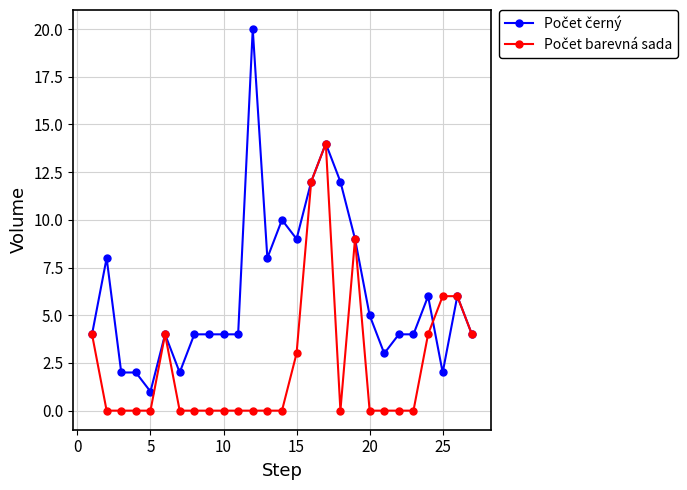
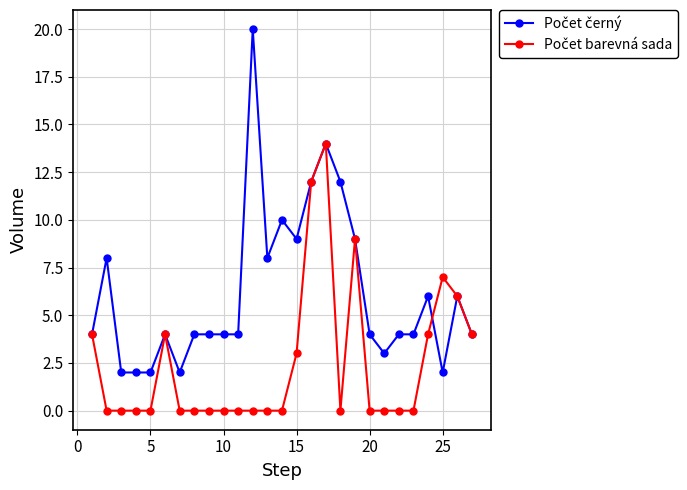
  {
    "Počet černý": {
-     "5": 1,
+     "5": 2,
      "10": 4,
      "15": 9,
-     "20": 5,
+     "20": 4,
      "25": 2
    },
    "Počet barevná sada": {
      "5": 0,
      "10": 0,
      "15": 3,
      "20": 0,
-     "25": 6
+     "25": 7
    }
  }
